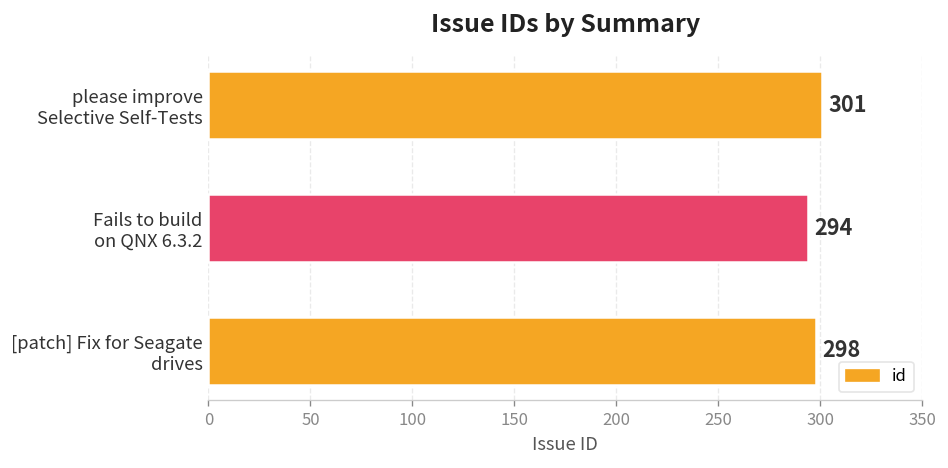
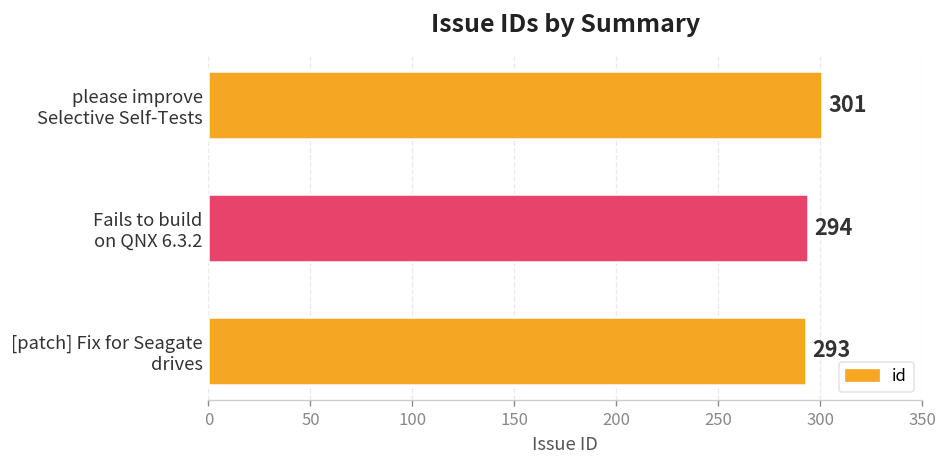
  {
    "please improve Selective Self-Tests": 301,
    "Fails to build on QNX 6.3.2": 294,
-   "[patch] Fix for Seagate drives": 298
+   "[patch] Fix for Seagate drives": 293
  }
